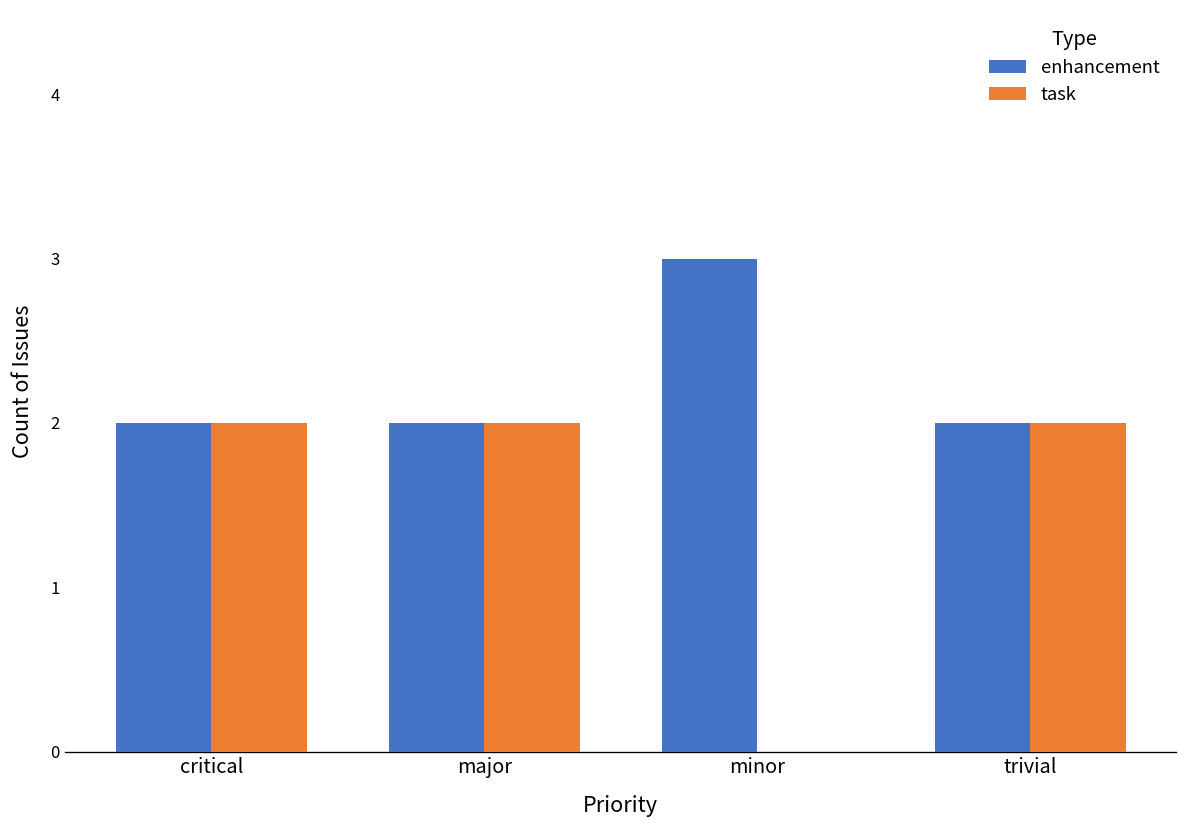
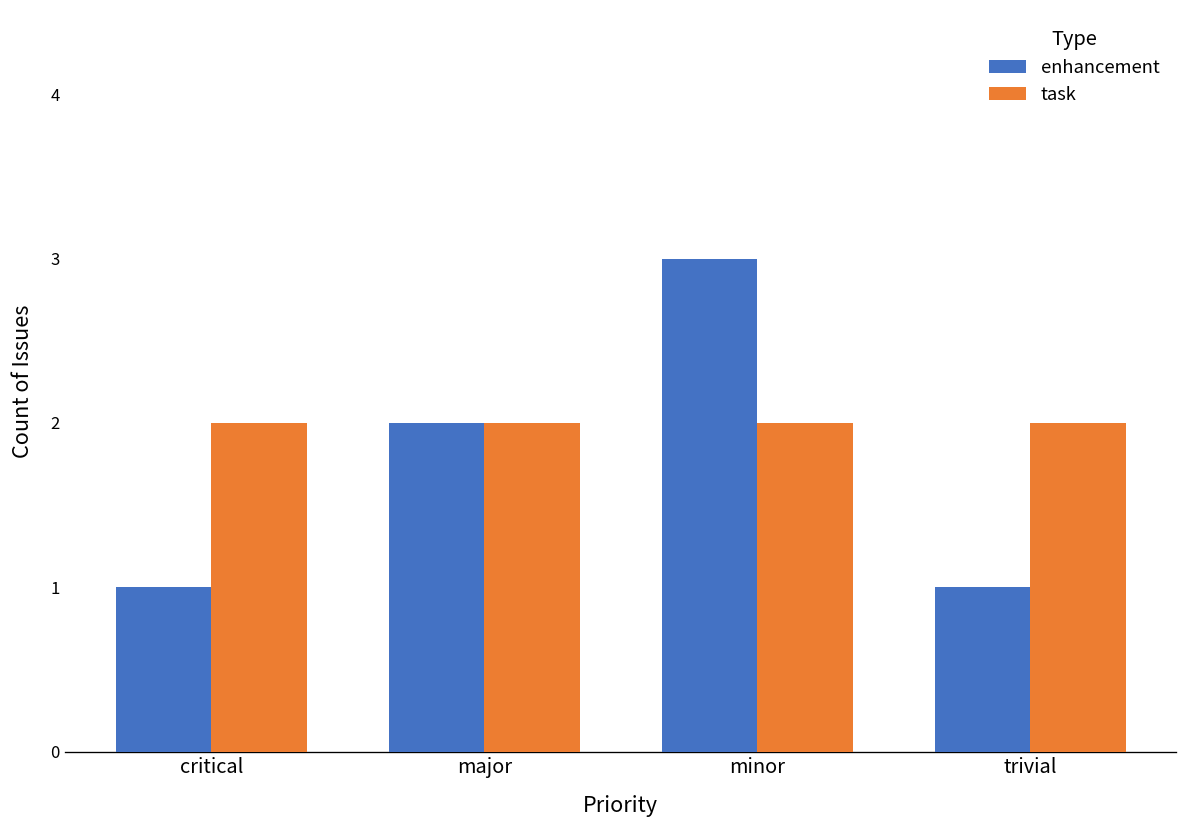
  {
    "enhancement": {
-     "critical": 2,
+     "critical": 1,
      "major": 2,
      "minor": 3,
-     "trivial": 2
+     "trivial": 1
    },
    "task": {
      "critical": 2,
      "major": 2,
-     "minor": 0,
+     "minor": 2,
      "trivial": 2
    }
  }
